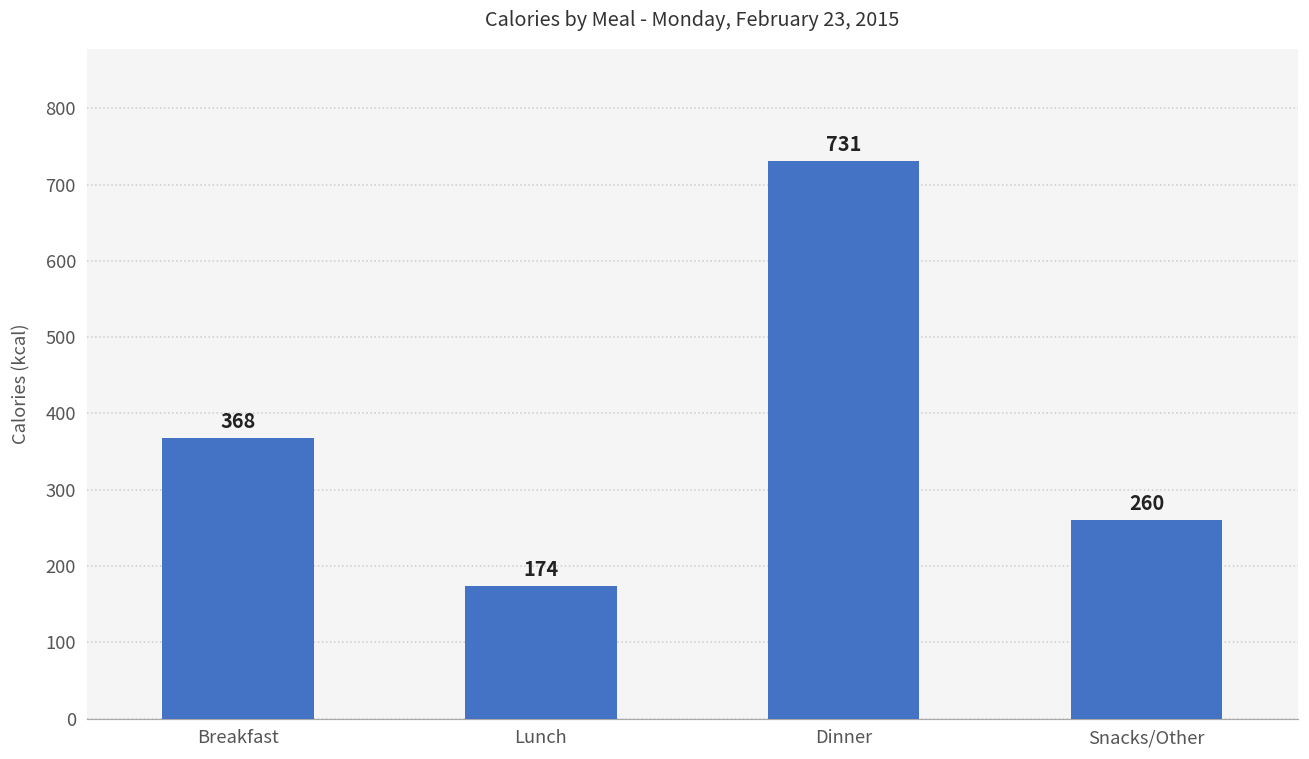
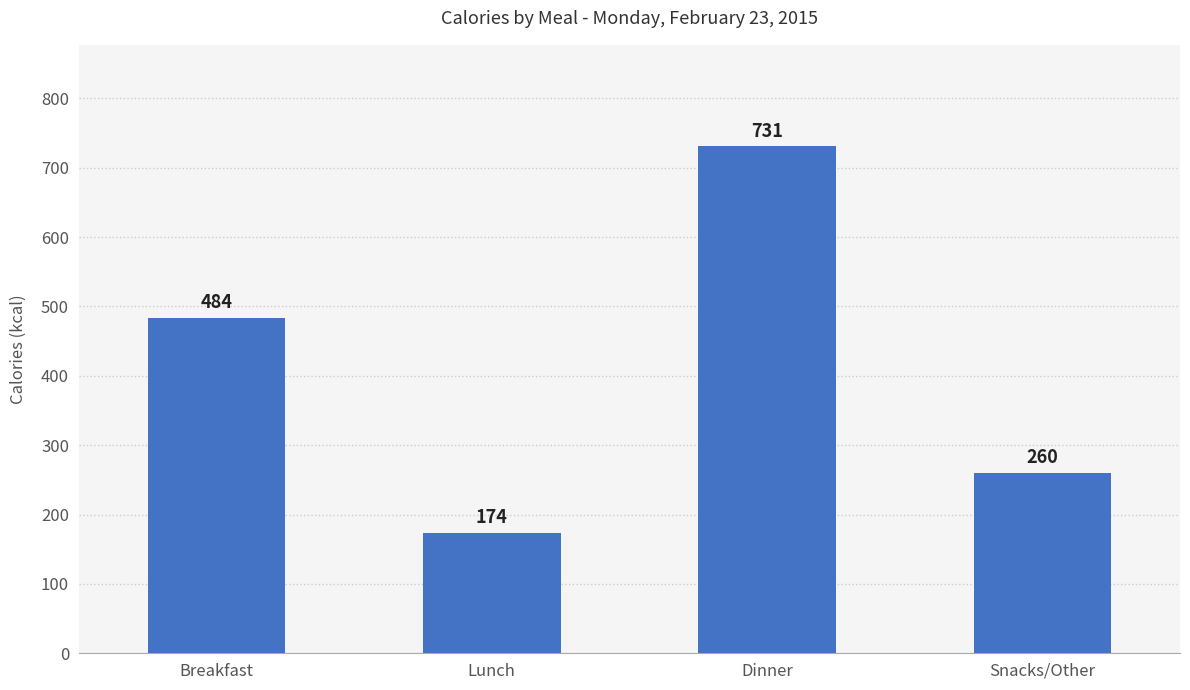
  {
-   "Breakfast": 368,
+   "Breakfast": 484,
    "Lunch": 174,
    "Dinner": 731,
    "Snacks/Other": 260
  }
